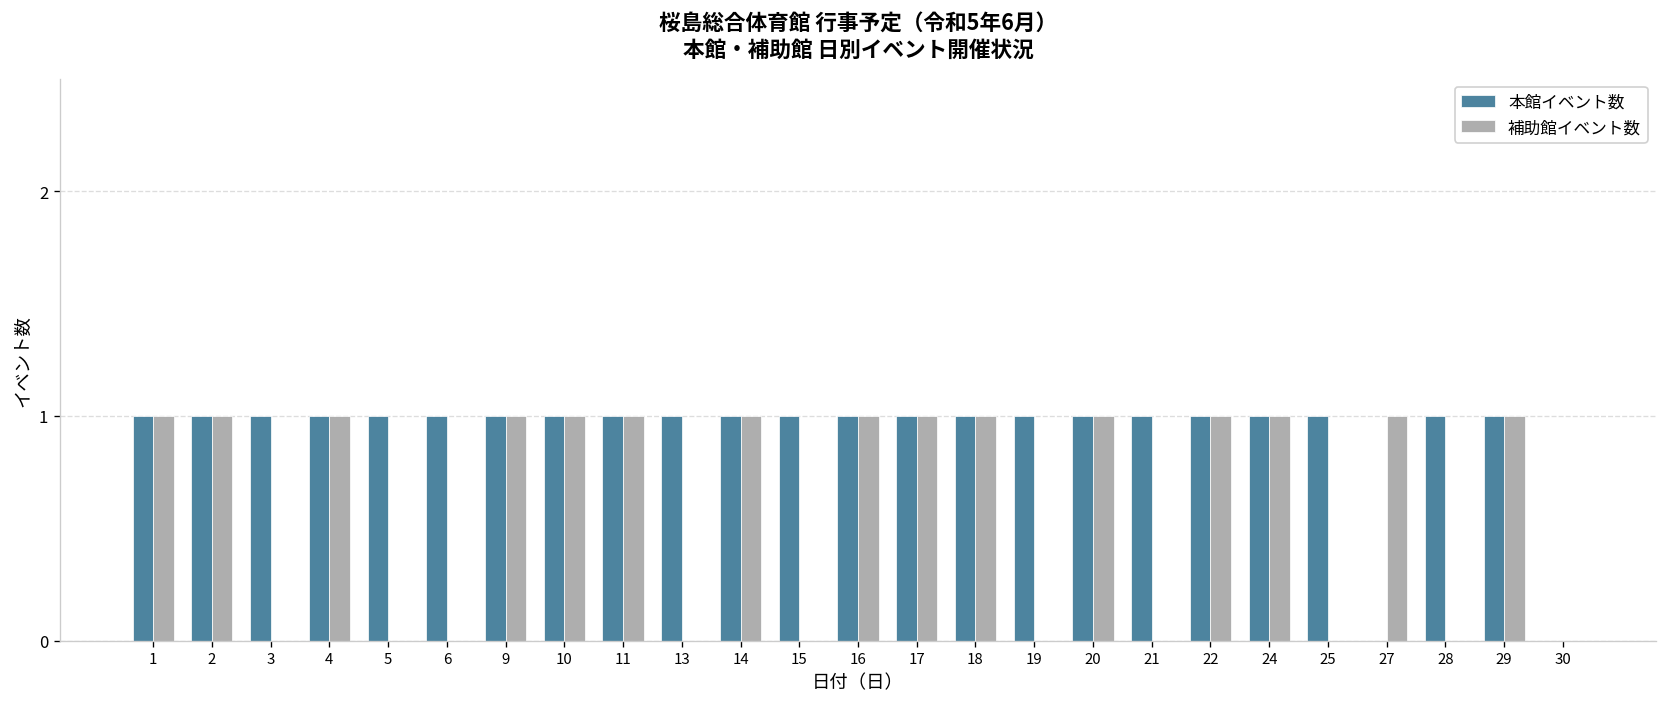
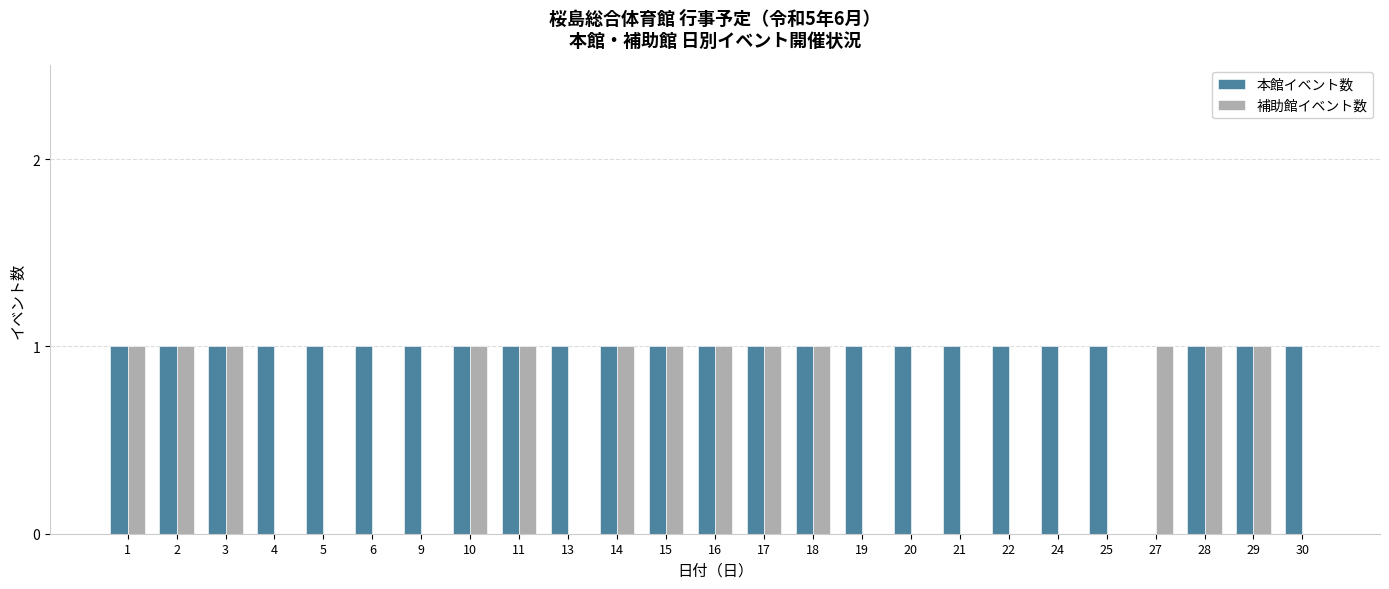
  {
    "本館イベント数": {
      "1": 1,
      "2": 1,
      "3": 1,
      "4": 1,
      "5": 1,
      "6": 1,
      "9": 1,
      "10": 1,
      "11": 1,
      "13": 1,
      "14": 1,
      "15": 1,
      "16": 1,
      "17": 1,
      "18": 1,
      "19": 1,
      "20": 1,
      "21": 1,
      "22": 1,
      "24": 1,
      "25": 1,
      "27": 0,
      "28": 1,
      "29": 1,
-     "30": 0
+     "30": 1
    },
    "補助館イベント数": {
      "1": 1,
      "2": 1,
-     "3": 0,
-     "4": 1,
+     "3": 1,
+     "4": 0,
      "5": 0,
      "6": 0,
-     "9": 1,
+     "9": 0,
      "10": 1,
      "11": 1,
      "13": 0,
      "14": 1,
-     "15": 0,
+     "15": 1,
      "16": 1,
      "17": 1,
      "18": 1,
      "19": 0,
-     "20": 1,
+     "20": 0,
      "21": 0,
-     "22": 1,
-     "24": 1,
+     "22": 0,
+     "24": 0,
      "25": 0,
      "27": 1,
-     "28": 0,
+     "28": 1,
      "29": 1,
      "30": 0
    }
  }
